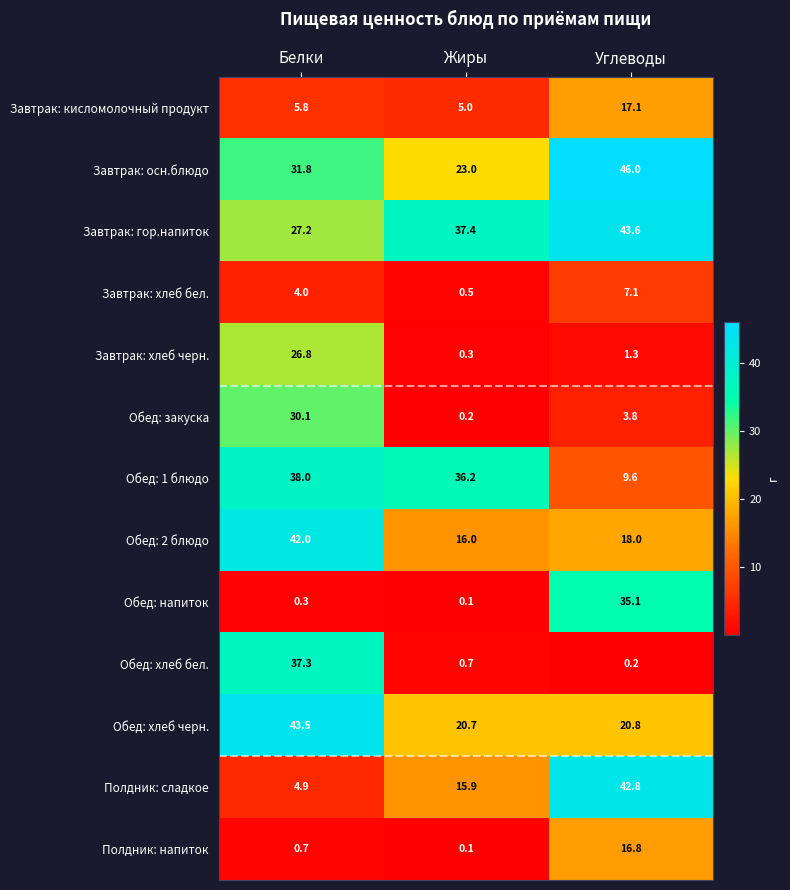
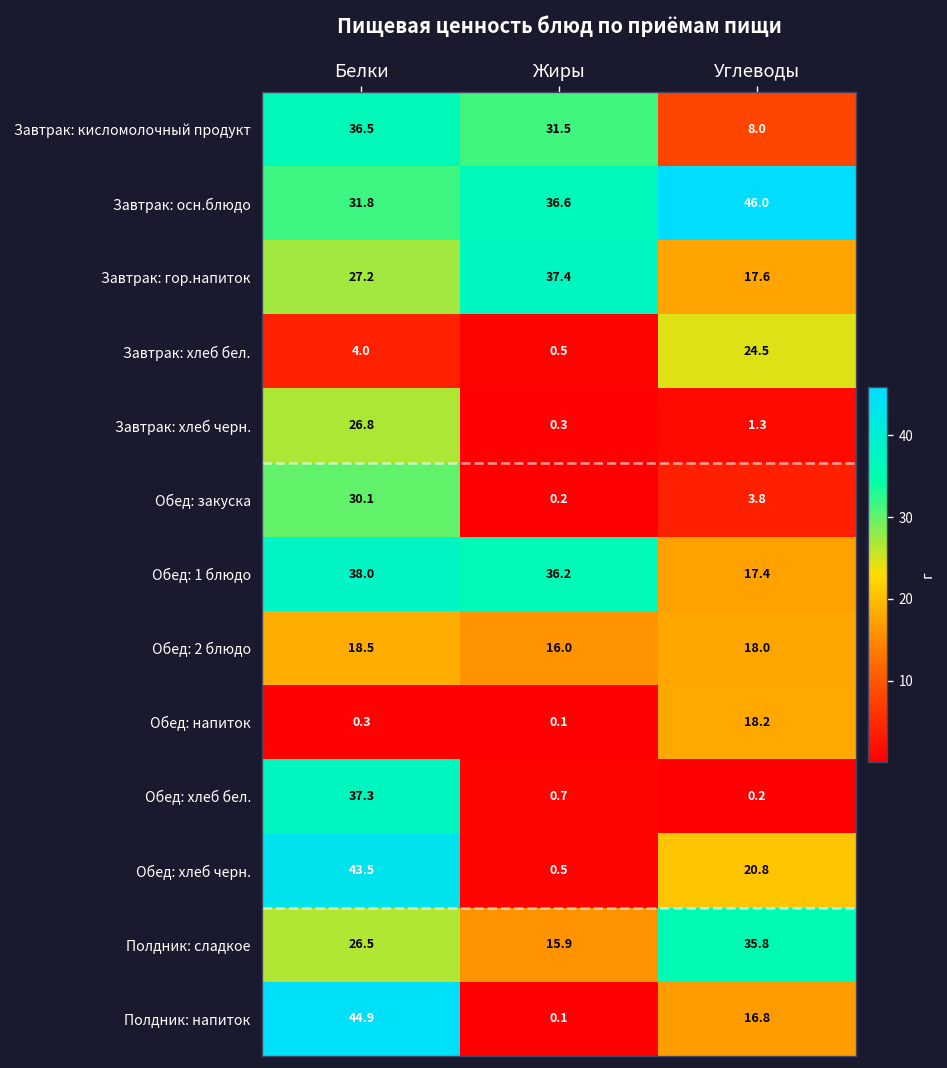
  {
    "Завтрак: кисломолочный продукт": {
-     "Белки": 5.8,
-     "Жиры": 5.0,
-     "Углеводы": 17.1
+     "Белки": 36.5,
+     "Жиры": 31.5,
+     "Углеводы": 8.0
    },
    "Завтрак: осн.блюдо": {
      "Белки": 31.8,
-     "Жиры": 23.0,
+     "Жиры": 36.6,
      "Углеводы": 46.0
    },
    "Завтрак: гор.напиток": {
      "Белки": 27.2,
      "Жиры": 37.4,
-     "Углеводы": 43.6
+     "Углеводы": 17.6
    },
    "Завтрак: хлеб бел.": {
      "Белки": 4.0,
      "Жиры": 0.5,
-     "Углеводы": 7.1
+     "Углеводы": 24.5
    },
    "Завтрак: хлеб черн.": {
      "Белки": 26.8,
      "Жиры": 0.3,
      "Углеводы": 1.3
    },
    "Обед: закуска": {
      "Белки": 30.1,
      "Жиры": 0.2,
      "Углеводы": 3.8
    },
    "Обед: 1 блюдо": {
      "Белки": 38.0,
      "Жиры": 36.2,
-     "Углеводы": 9.6
+     "Углеводы": 17.4
    },
    "Обед: 2 блюдо": {
-     "Белки": 42.0,
+     "Белки": 18.5,
      "Жиры": 16.0,
      "Углеводы": 18.0
    },
    "Обед: напиток": {
      "Белки": 0.3,
      "Жиры": 0.1,
-     "Углеводы": 35.1
+     "Углеводы": 18.2
    },
    "Обед: хлеб бел.": {
      "Белки": 37.3,
      "Жиры": 0.7,
      "Углеводы": 0.2
    },
    "Обед: хлеб черн.": {
      "Белки": 43.5,
-     "Жиры": 20.7,
+     "Жиры": 0.5,
      "Углеводы": 20.8
    },
    "Полдник: сладкое": {
-     "Белки": 4.9,
+     "Белки": 26.5,
      "Жиры": 15.9,
-     "Углеводы": 42.8
+     "Углеводы": 35.8
    },
    "Полдник: напиток": {
-     "Белки": 0.7,
+     "Белки": 44.9,
      "Жиры": 0.1,
      "Углеводы": 16.8
    }
  }
